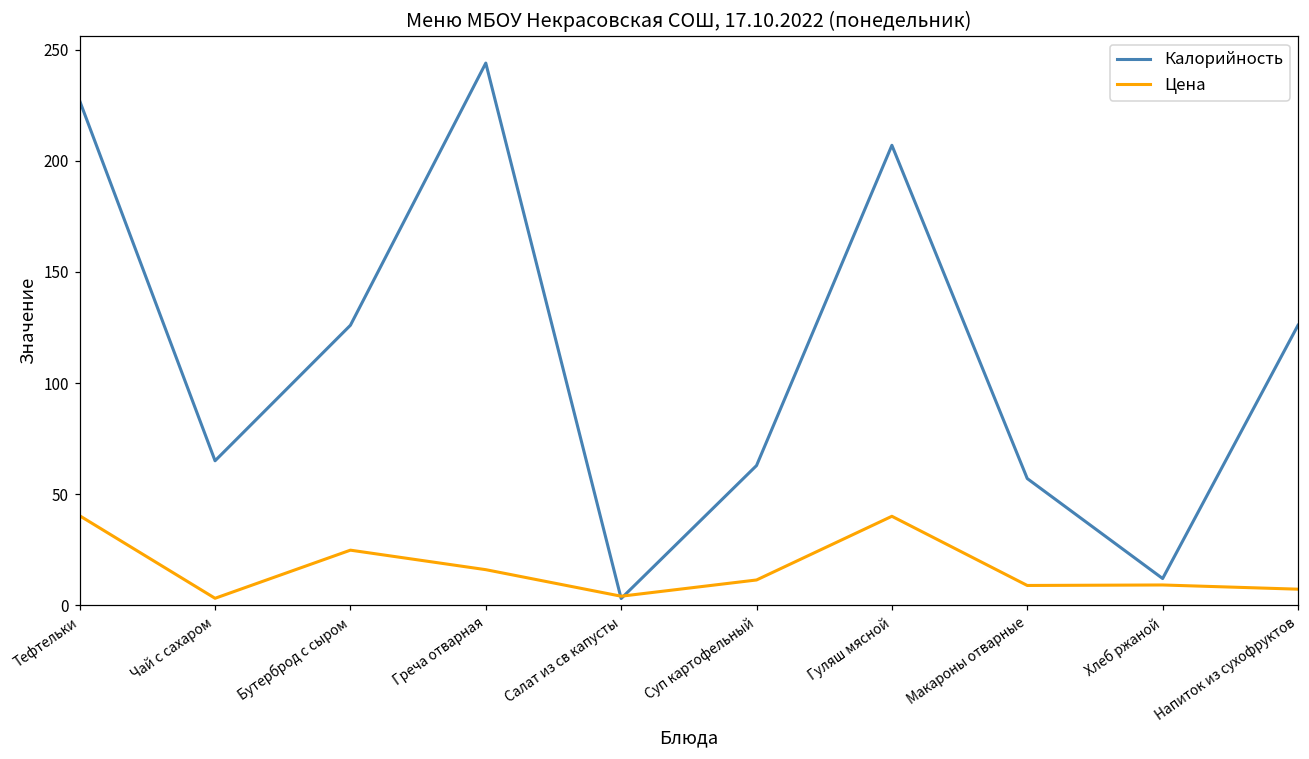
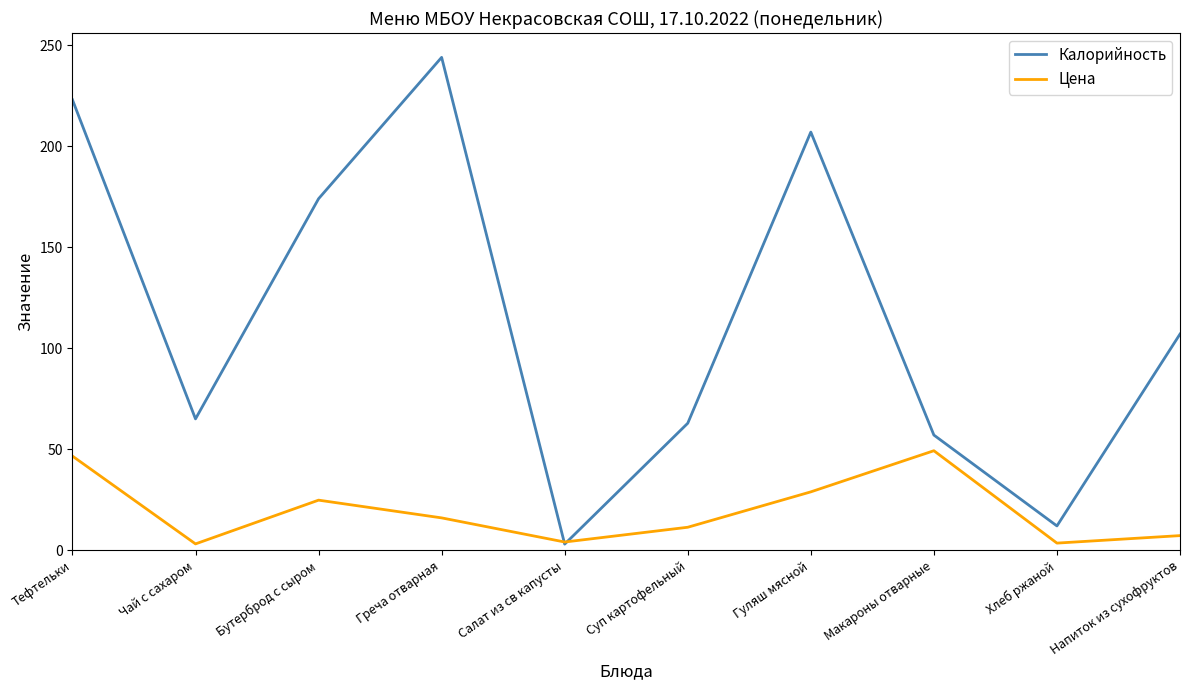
  {
    "Калорийность": {
-     "Тефтельки": 227,
+     "Тефтельки": 223,
      "Чай с сахаром": 65,
-     "Бутерброд с сыром": 126,
+     "Бутерброд с сыром": 174,
      "Греча отварная": 244,
      "Суп картофельный": 63,
      "Гуляш мясной": 207,
      "Макароны отварные": 57,
      "Хлеб ржаной": 12,
-     "Напиток из сухофруктов": 126
+     "Напиток из сухофруктов": 107
    },
    "Цена": {
-     "Тефтельки": 40,
+     "Тефтельки": 47,
      "Чай с сахаром": 3,
      "Бутерброд с сыром": 25,
      "Греча отварная": 16,
      "Суп картофельный": 11,
-     "Гуляш мясной": 40,
-     "Макароны отварные": 9,
-     "Хлеб ржаной": 9,
+     "Гуляш мясной": 29,
+     "Макароны отварные": 49,
+     "Хлеб ржаной": 4,
      "Напиток из сухофруктов": 7
    }
  }
